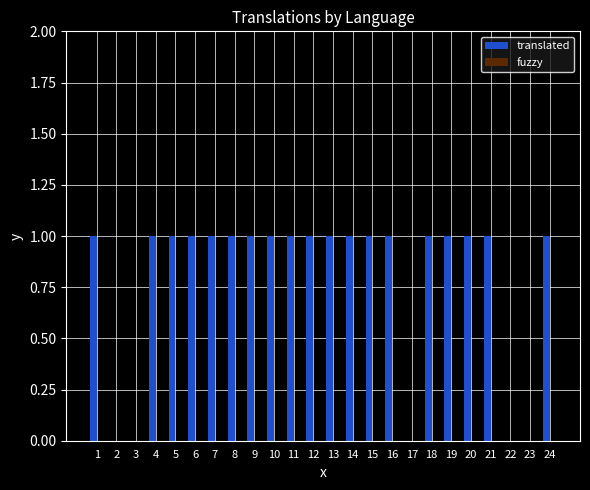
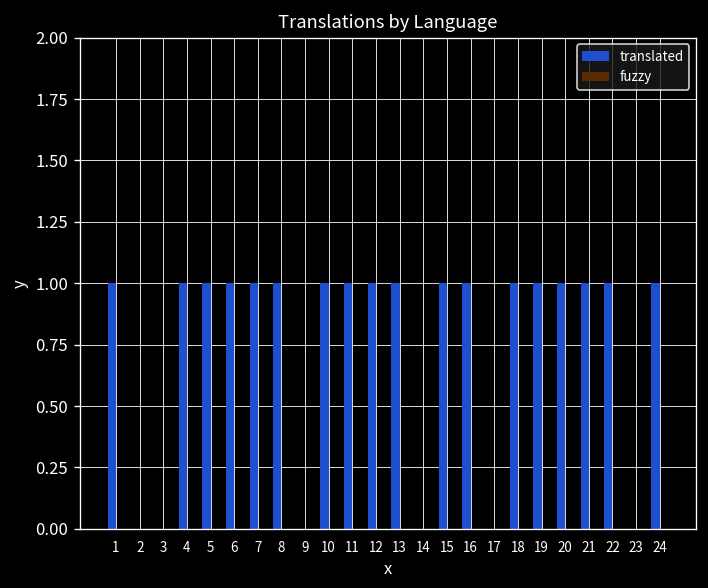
  {
    "translated": {
      "1": 1,
      "2": 0,
      "3": 0,
      "4": 1,
      "5": 1,
      "6": 1,
      "7": 1,
      "8": 1,
-     "9": 1,
+     "9": 0,
      "10": 1,
      "11": 1,
      "12": 1,
      "13": 1,
-     "14": 1,
+     "14": 0,
      "15": 1,
      "16": 1,
      "17": 0,
      "18": 1,
      "19": 1,
      "20": 1,
      "21": 1,
-     "22": 0,
+     "22": 1,
      "23": 0,
      "24": 1
    },
    "fuzzy": {
      "1": 0,
      "2": 0,
      "3": 0,
      "4": 0,
      "5": 0,
      "6": 0,
      "7": 0,
      "8": 0,
      "9": 0,
      "10": 0,
      "11": 0,
      "12": 0,
      "13": 0,
      "14": 0,
      "15": 0,
      "16": 0,
      "17": 0,
      "18": 0,
      "19": 0,
      "20": 0,
      "21": 0,
      "22": 0,
      "23": 0,
      "24": 0
    }
  }
